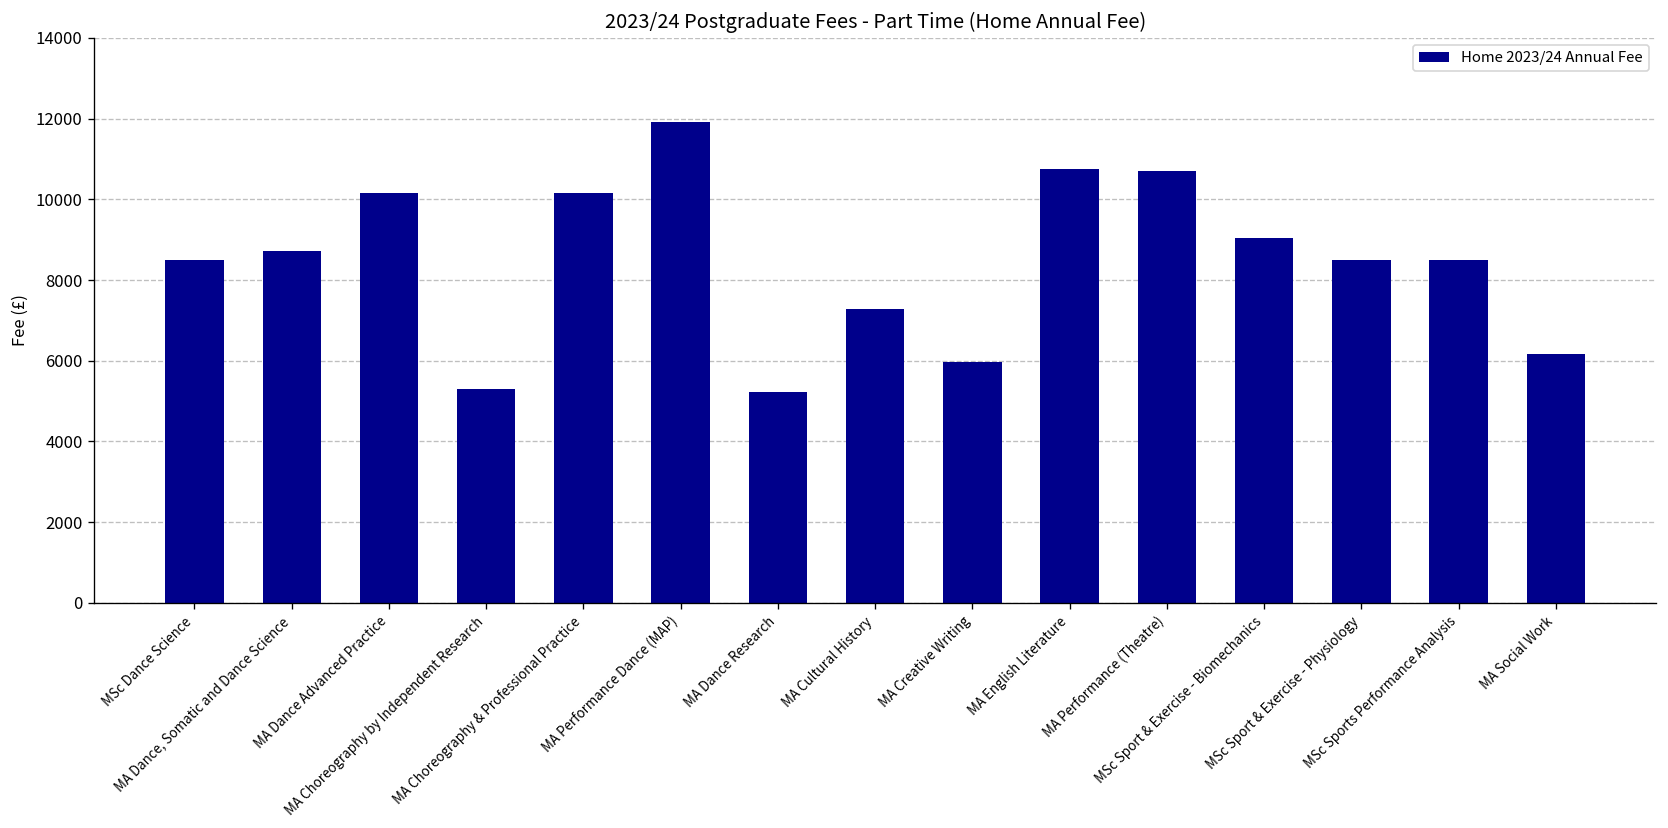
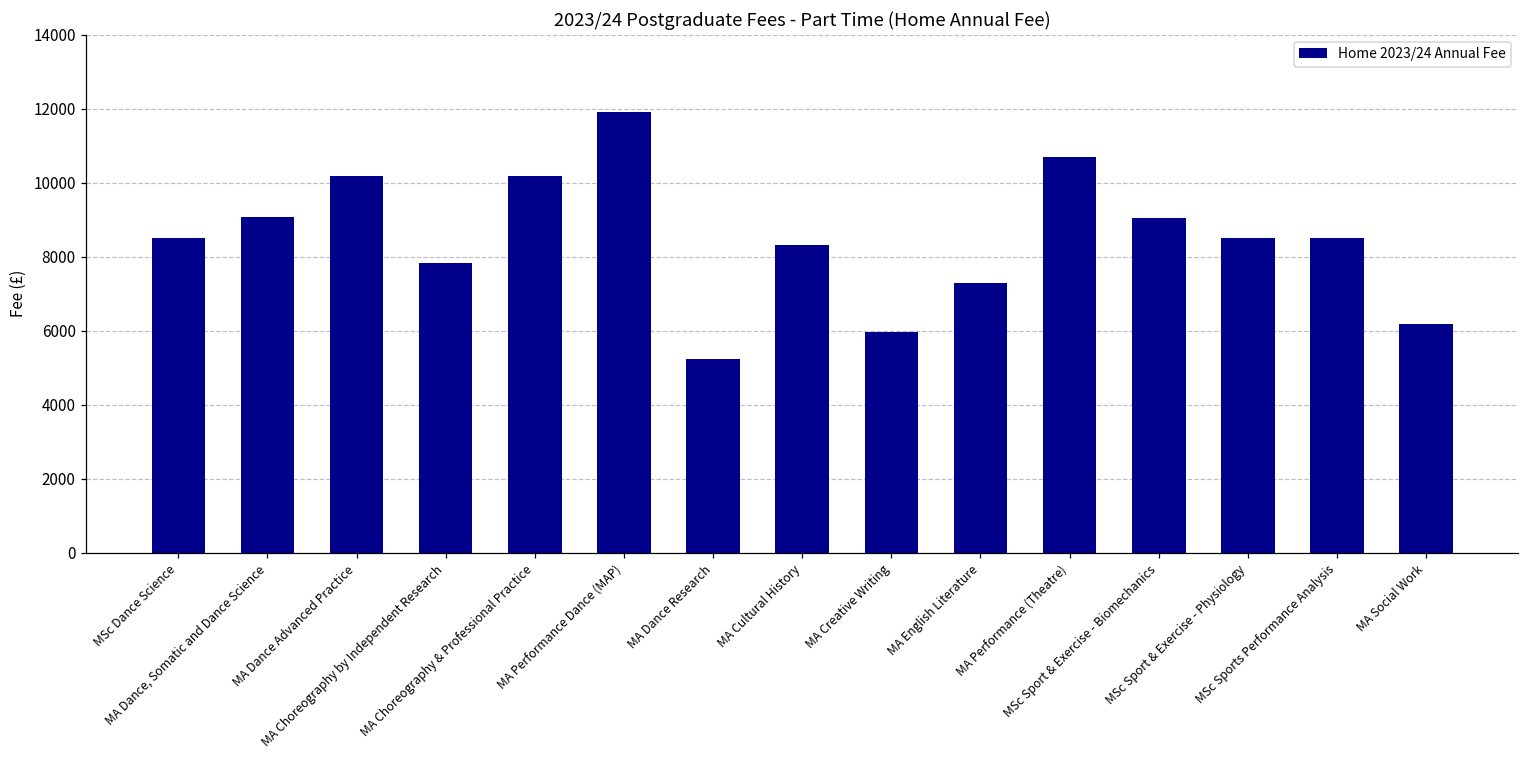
  {
    "MSc Dance Science": 8500,
-   "MA Dance, Somatic and Dance Science": 8700,
+   "MA Dance, Somatic and Dance Science": 9100,
    "MA Dance Advanced Practice": 10200,
-   "MA Choreography by Independent Research": 5300,
+   "MA Choreography by Independent Research": 7800,
    "MA Choreography & Professional Practice": 10200,
    "MA Performance Dance (MAP)": 11900,
    "MA Dance Research": 5200,
-   "MA Cultural History": 7300,
+   "MA Cultural History": 8300,
    "MA Creative Writing": 6000,
-   "MA English Literature": 10800,
+   "MA English Literature": 7300,
    "MA Performance (Theatre)": 10700,
    "MSc Sport & Exercise - Biomechanics": 9000,
    "MSc Sport & Exercise - Physiology": 8500,
    "MSc Sports Performance Analysis": 8500,
    "MA Social Work": 6200
  }
